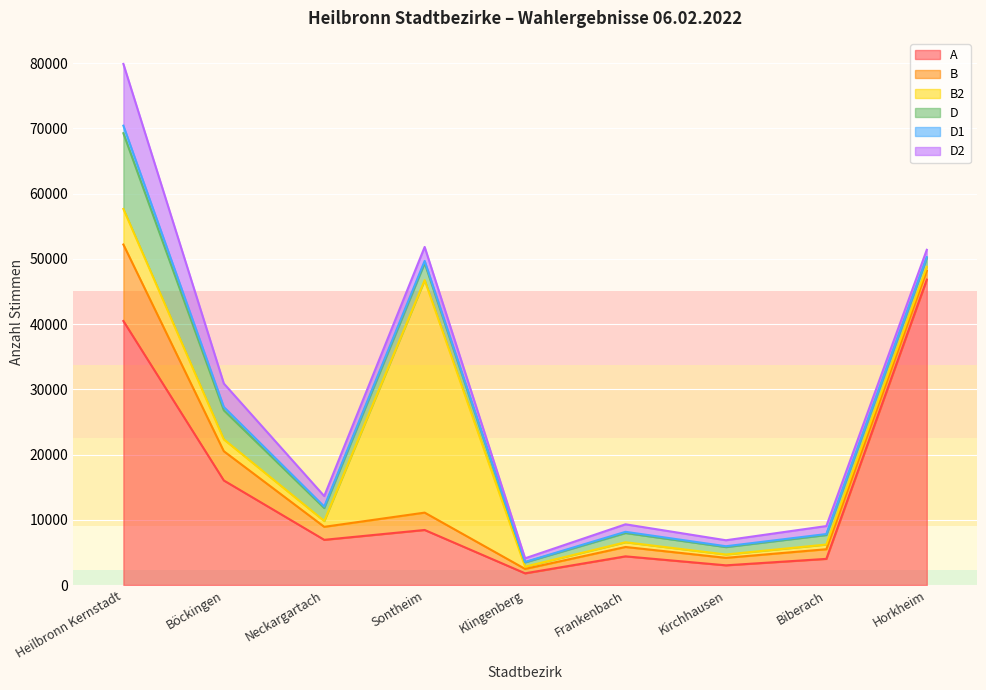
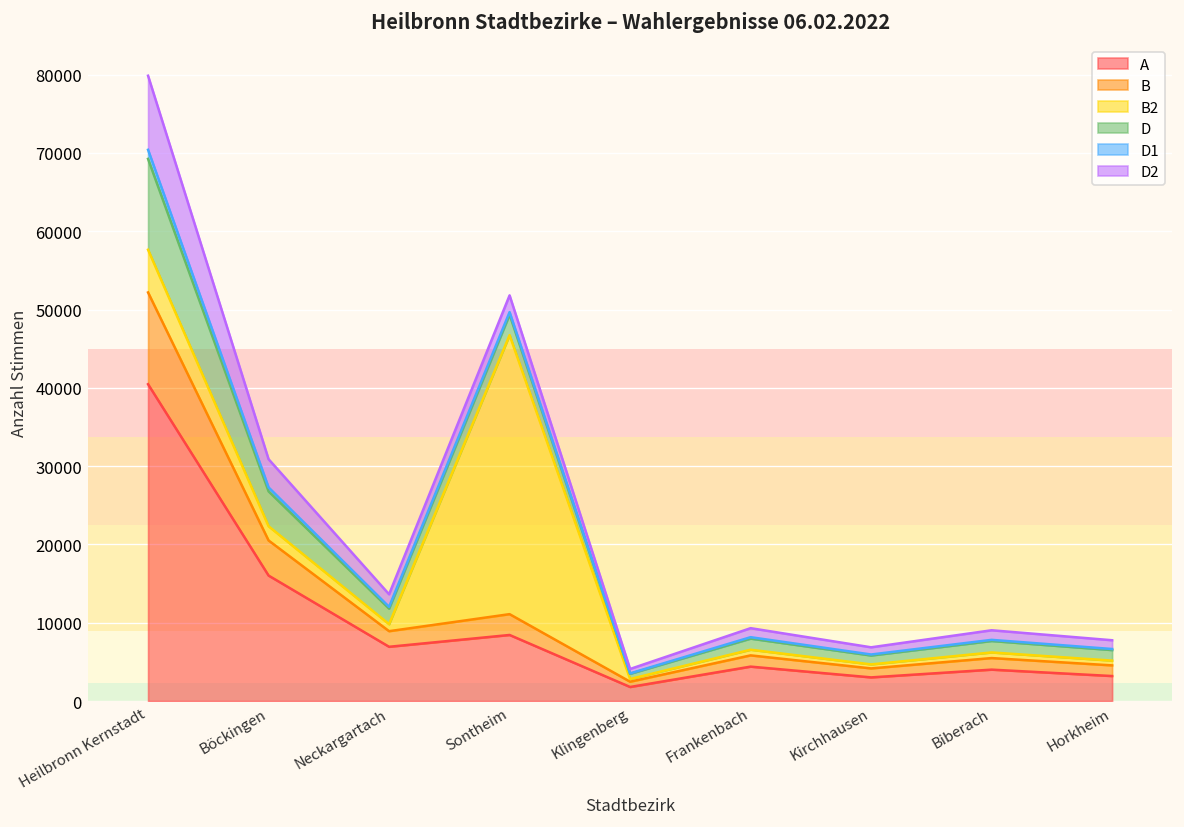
  {
    "A": {
      "Heilbronn Kernstadt": 40000,
      "Böckingen": 16000,
      "Neckargartach": 7000,
      "Sontheim": 8000,
      "Klingenberg": 2000,
      "Frankenbach": 4000,
      "Kirchhausen": 3000,
      "Biberach": 4000,
-     "Horkheim": 47000
+     "Horkheim": 3000
    },
    "B": {
      "Heilbronn Kernstadt": 12000,
      "Böckingen": 4000,
      "Neckargartach": 2000,
      "Sontheim": 3000,
      "Frankenbach": 1000,
      "Kirchhausen": 1000,
      "Biberach": 1000,
      "Horkheim": 1000
    },
    "B2": {
      "Heilbronn Kernstadt": 5000,
      "Böckingen": 2000,
      "Neckargartach": 1000,
      "Sontheim": 36000,
      "Frankenbach": 1000,
      "Kirchhausen": 1000,
      "Biberach": 1000,
      "Horkheim": 1000
    },
    "D": {
      "Heilbronn Kernstadt": 12000,
      "Böckingen": 4000
    },
    "D1": {
      "Heilbronn Kernstadt": 1000,
      "Böckingen": 1000
    },
    "D2": {
      "Heilbronn Kernstadt": 9000,
      "Böckingen": 4000,
      "Neckargartach": 2000,
      "Sontheim": 2000,
      "Klingenberg": 1000,
      "Frankenbach": 1000,
      "Kirchhausen": 1000,
      "Biberach": 1000,
      "Horkheim": 1000
    }
  }
